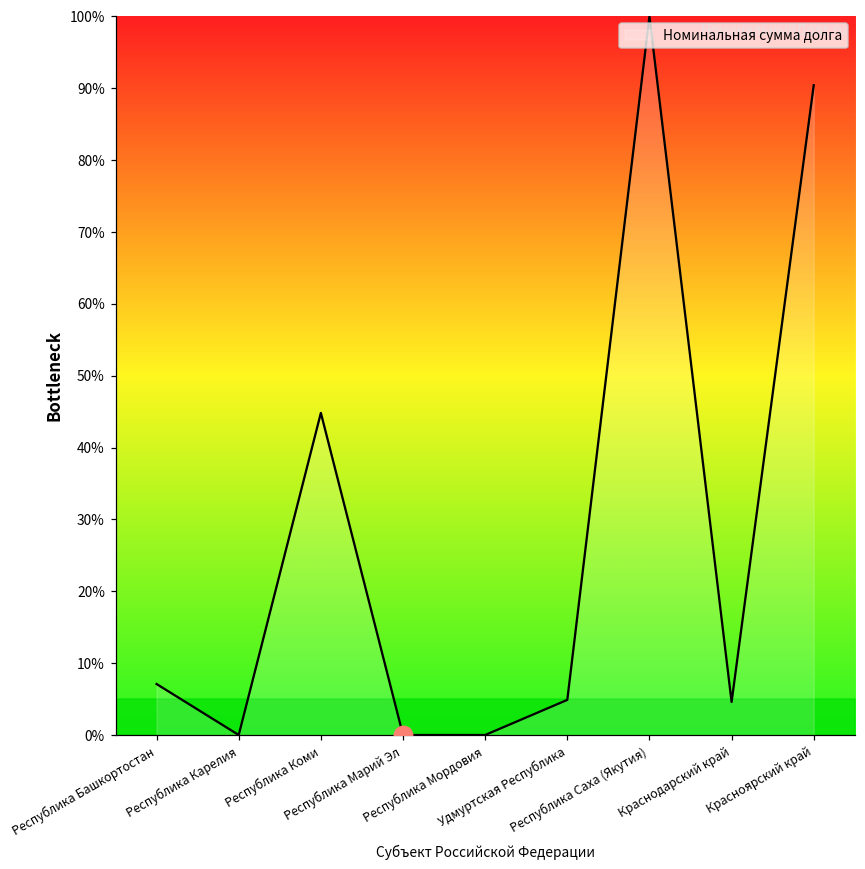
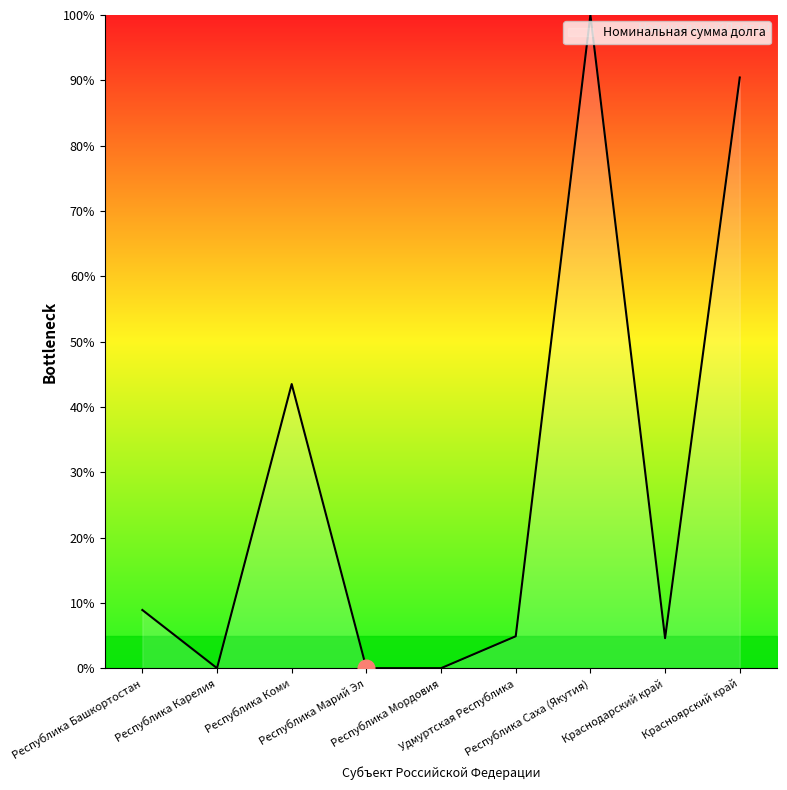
  {
    "Номинальная сумма долга": {
-     "Республика Башкортостан": "7%",
+     "Республика Башкортостан": "9%",
      "Республика Карелия": "0%",
-     "Республика Коми": "45%",
+     "Республика Коми": "43%",
      "Республика Мордовия": "0%",
      "Удмуртская Республика": "5%",
      "Республика Саха (Якутия)": "100%",
      "Краснодарский край": "5%",
      "Красноярский край": "90%"
    }
  }
